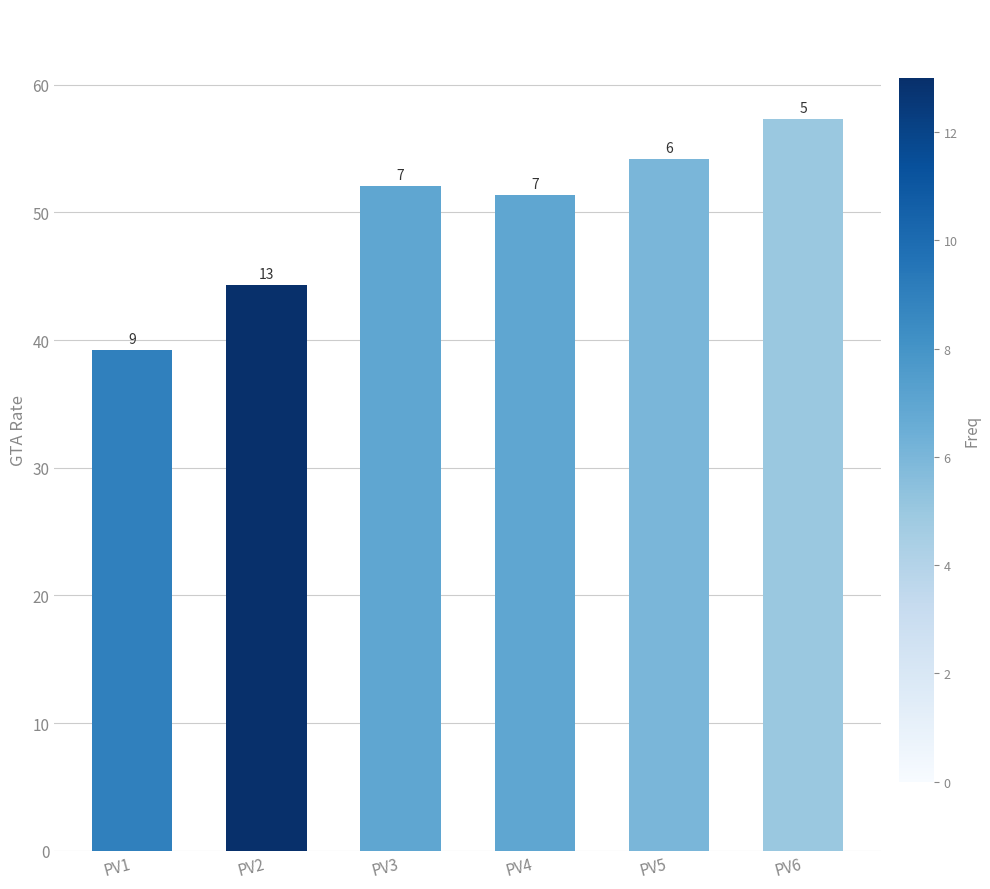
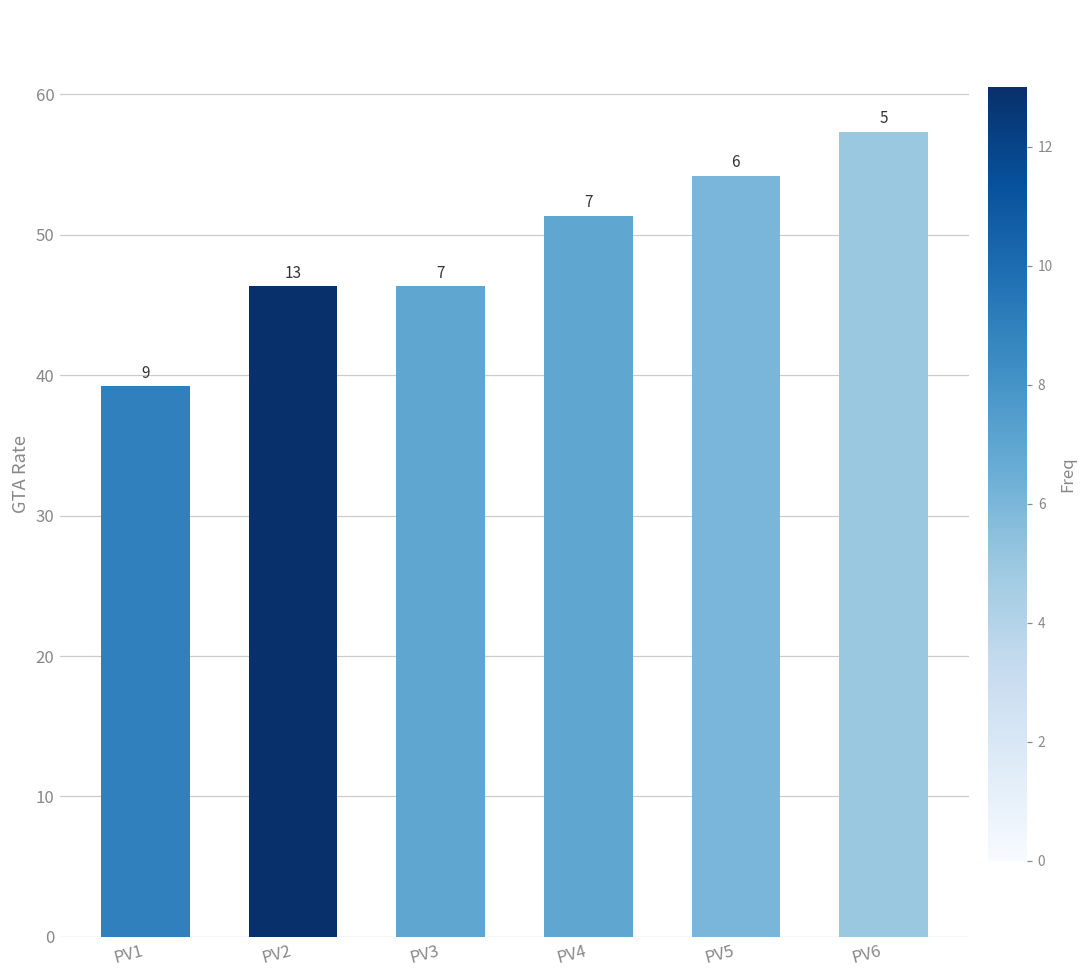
  {
-   "PV2": 44.3,
-   "PV3": 52.1
+   "PV2": 46.3,
+   "PV3": 46.3
  }
